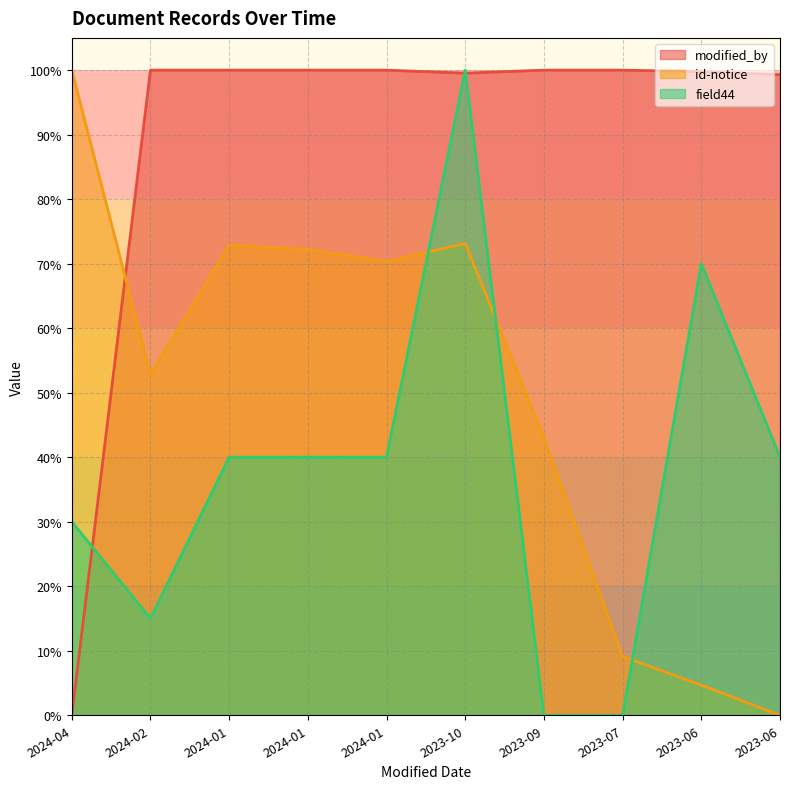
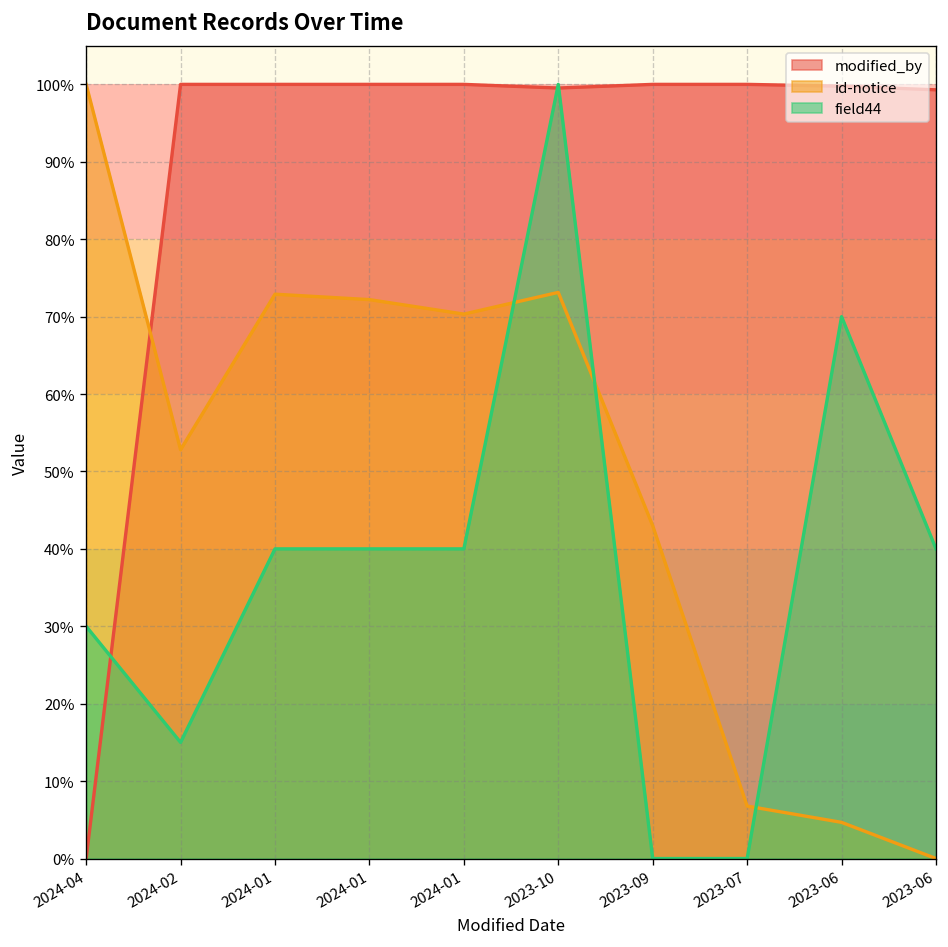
  {
    "modified_by": {
      "2024-04": "0%",
      "2024-02": "100%",
      "2023-10": "100%",
      "2023-09": "100%",
      "2023-07": "100%"
    },
    "id-notice": {
      "2024-04": "100%",
      "2024-02": "53%",
      "2023-10": "73%",
      "2023-09": "43%",
-     "2023-07": "9%"
+     "2023-07": "7%"
    },
    "field44": {
      "2024-04": "30%",
      "2024-02": "15%",
      "2023-10": "100%",
      "2023-09": "0%",
      "2023-07": "0%"
    }
  }
